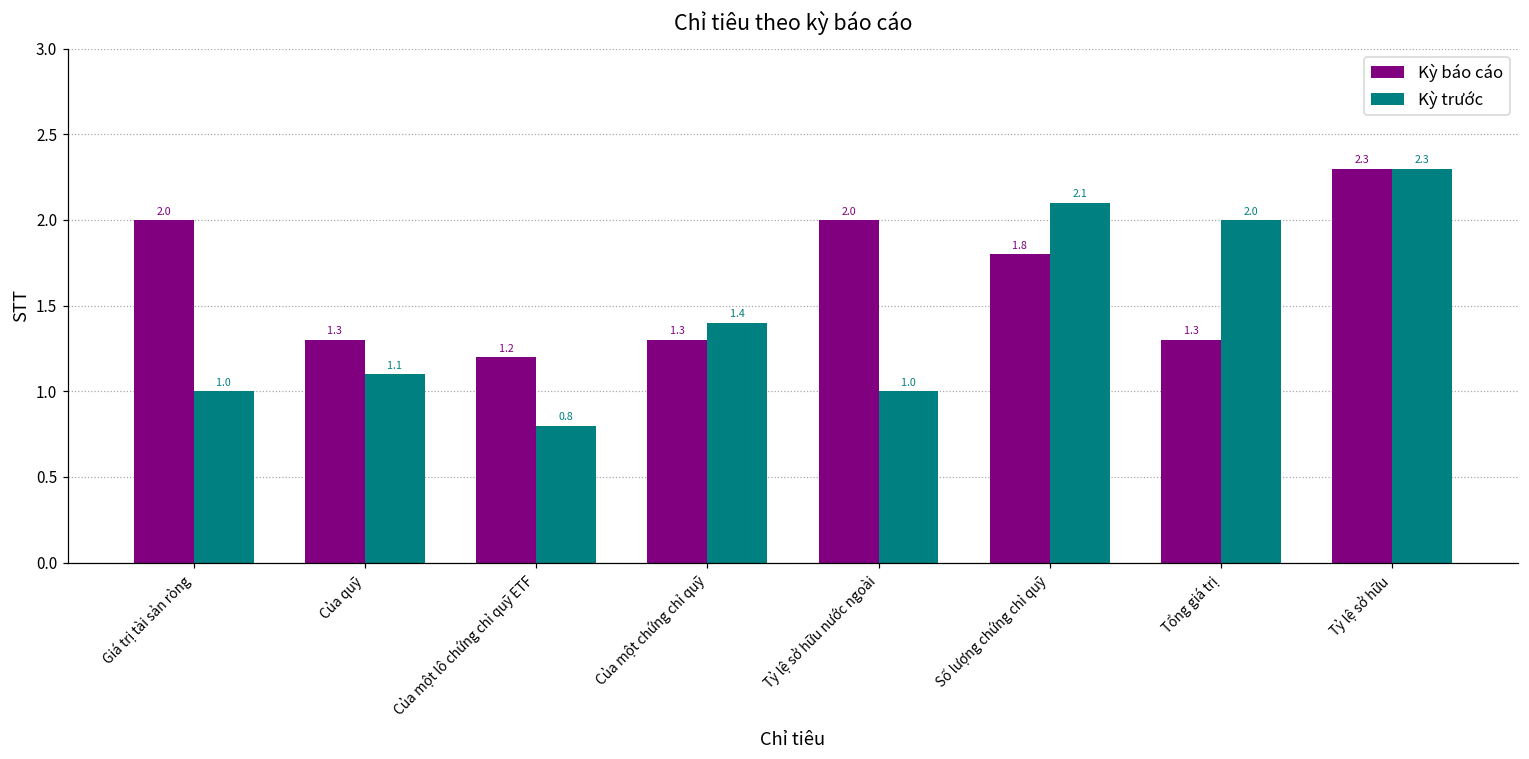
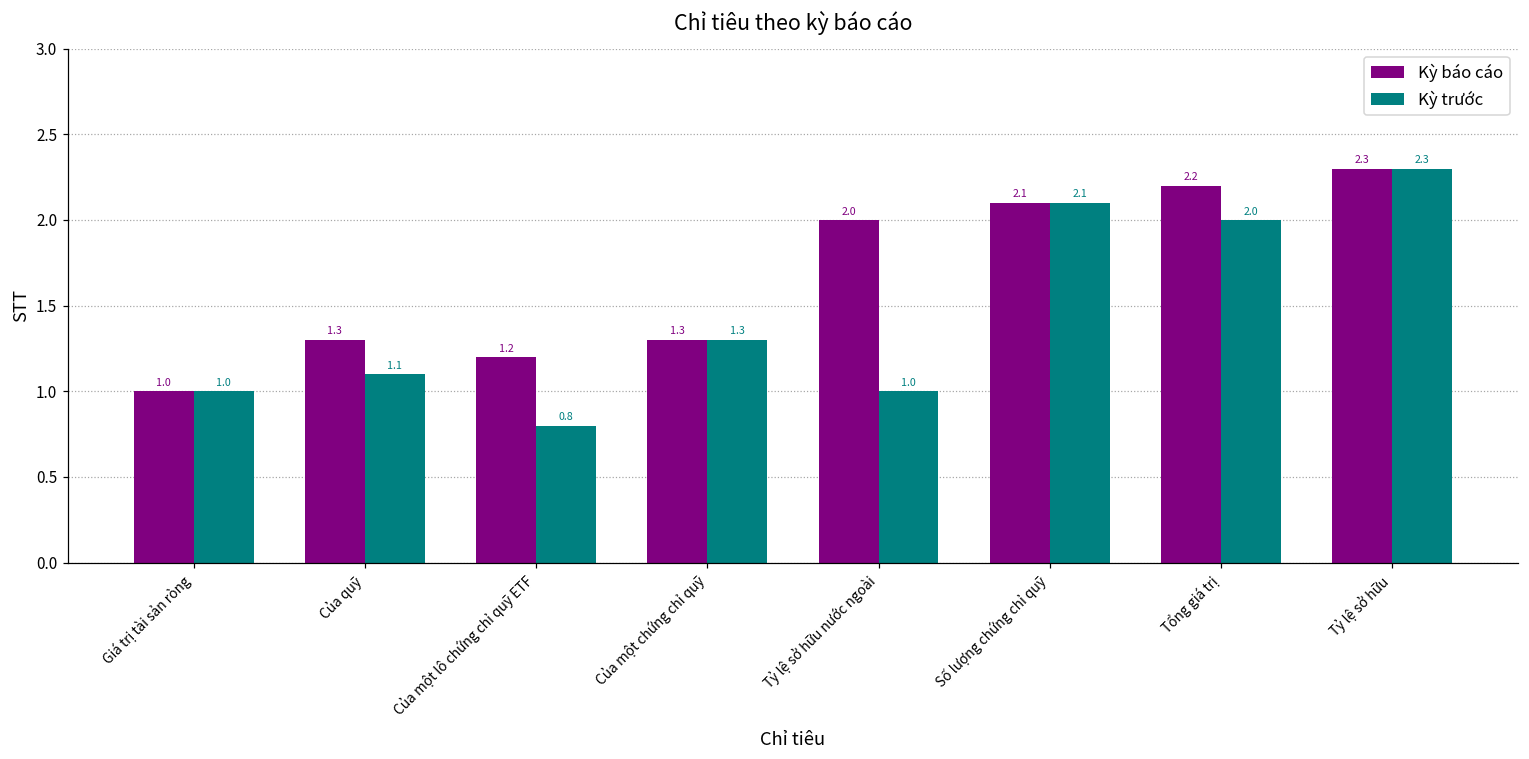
  {
    "Kỳ báo cáo": {
-     "Giá trị tài sản ròng": 2.0,
+     "Giá trị tài sản ròng": 1.0,
      "Của quỹ": 1.3,
      "Của một lô chứng chỉ quỹ ETF": 1.2,
      "Của một chứng chỉ quỹ": 1.3,
      "Tỷ lệ sở hữu nước ngoài": 2.0,
-     "Số lượng chứng chỉ quỹ": 1.8,
-     "Tổng giá trị": 1.3,
+     "Số lượng chứng chỉ quỹ": 2.1,
+     "Tổng giá trị": 2.2,
      "Tỷ lệ sở hữu": 2.3
    },
    "Kỳ trước": {
      "Giá trị tài sản ròng": 1.0,
      "Của quỹ": 1.1,
      "Của một lô chứng chỉ quỹ ETF": 0.8,
-     "Của một chứng chỉ quỹ": 1.4,
+     "Của một chứng chỉ quỹ": 1.3,
      "Tỷ lệ sở hữu nước ngoài": 1.0,
      "Số lượng chứng chỉ quỹ": 2.1,
      "Tổng giá trị": 2.0,
      "Tỷ lệ sở hữu": 2.3
    }
  }
